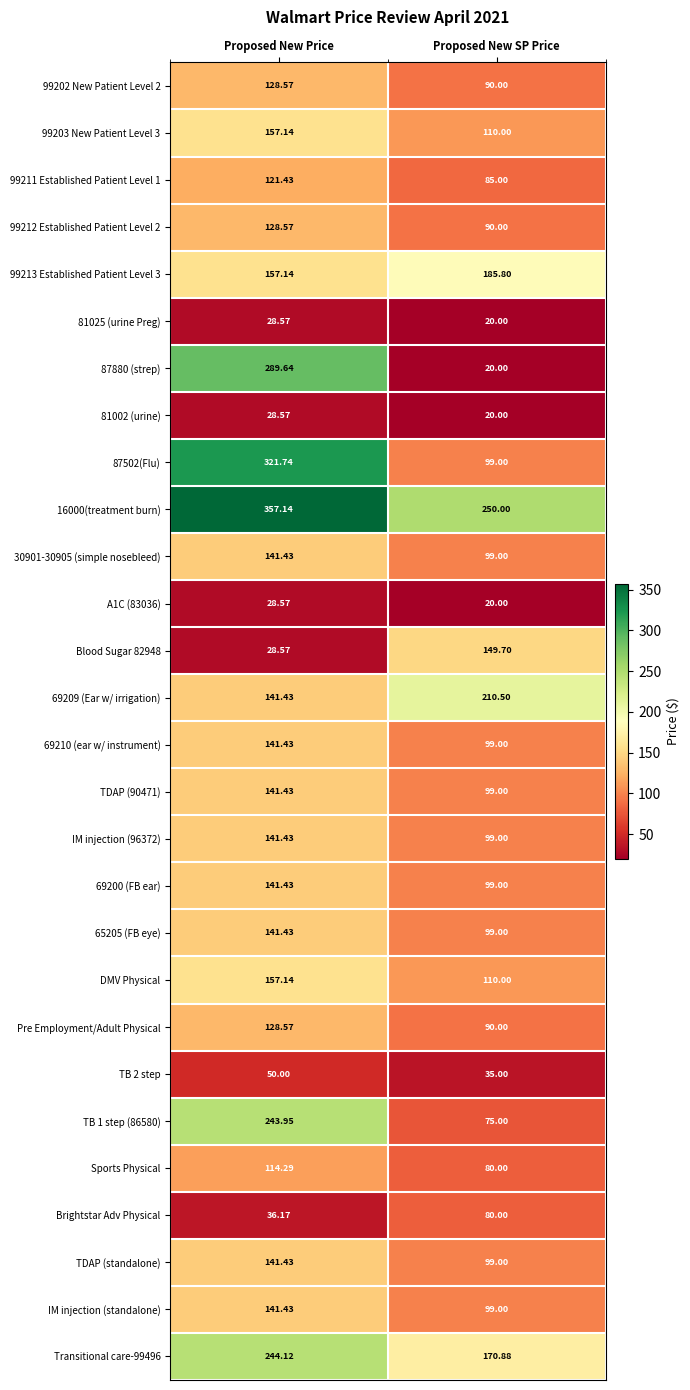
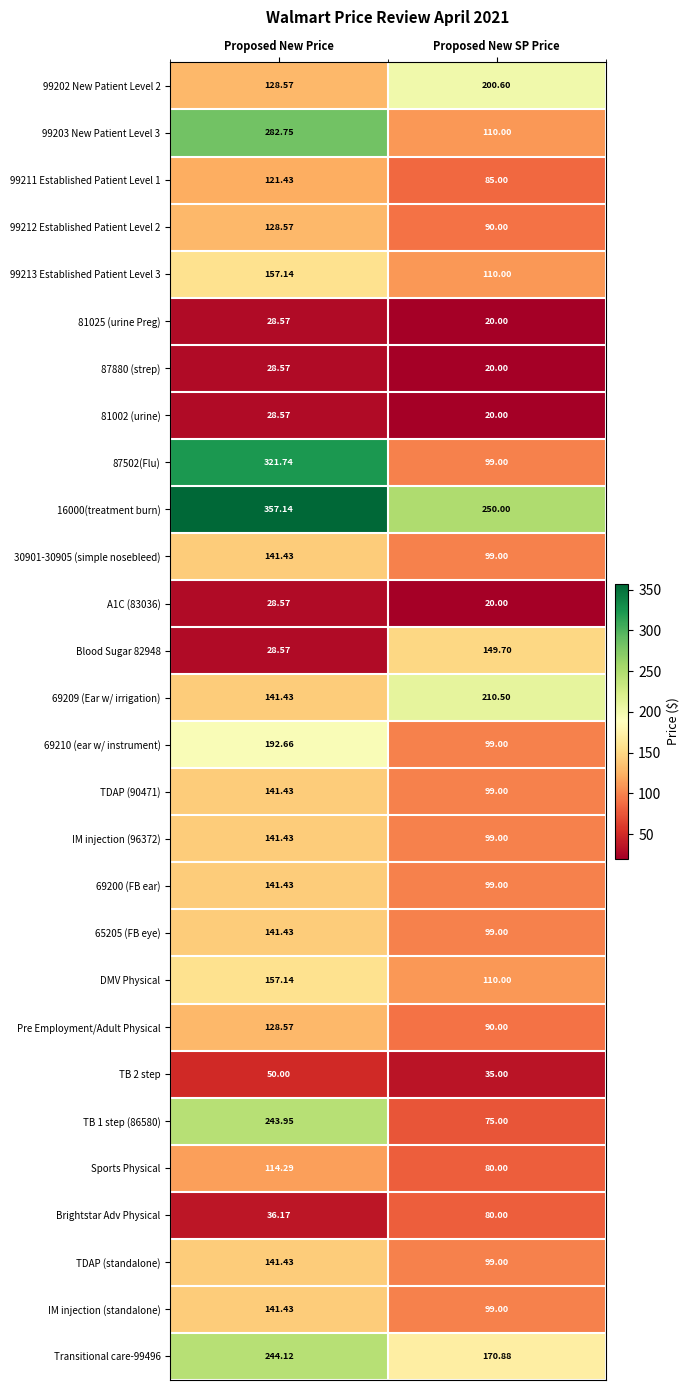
  {
    "99202 New Patient Level 2": {
      "Proposed New Price": 128.57,
-     "Proposed New SP Price": 90.00
+     "Proposed New SP Price": 200.60
    },
    "99203 New Patient Level 3": {
-     "Proposed New Price": 157.14,
+     "Proposed New Price": 282.75,
      "Proposed New SP Price": 110.00
    },
    "99211 Established Patient Level 1": {
      "Proposed New Price": 121.43,
      "Proposed New SP Price": 85.00
    },
    "99212 Established Patient Level 2": {
      "Proposed New Price": 128.57,
      "Proposed New SP Price": 90.00
    },
    "99213 Established Patient Level 3": {
      "Proposed New Price": 157.14,
-     "Proposed New SP Price": 185.80
+     "Proposed New SP Price": 110.00
    },
    "81025 (urine Preg)": {
      "Proposed New Price": 28.57,
      "Proposed New SP Price": 20.00
    },
    "87880 (strep)": {
-     "Proposed New Price": 289.64,
+     "Proposed New Price": 28.57,
      "Proposed New SP Price": 20.00
    },
    "81002 (urine)": {
      "Proposed New Price": 28.57,
      "Proposed New SP Price": 20.00
    },
    "87502(Flu)": {
      "Proposed New Price": 321.74,
      "Proposed New SP Price": 99.00
    },
    "16000(treatment burn)": {
      "Proposed New Price": 357.14,
      "Proposed New SP Price": 250.00
    },
    "30901-30905 (simple nosebleed)": {
      "Proposed New Price": 141.43,
      "Proposed New SP Price": 99.00
    },
    "A1C (83036)": {
      "Proposed New Price": 28.57,
      "Proposed New SP Price": 20.00
    },
    "Blood Sugar 82948": {
      "Proposed New Price": 28.57,
      "Proposed New SP Price": 149.70
    },
    "69209 (Ear w/ irrigation)": {
      "Proposed New Price": 141.43,
      "Proposed New SP Price": 210.50
    },
    "69210 (ear w/ instrument)": {
-     "Proposed New Price": 141.43,
+     "Proposed New Price": 192.66,
      "Proposed New SP Price": 99.00
    },
    "TDAP (90471)": {
      "Proposed New Price": 141.43,
      "Proposed New SP Price": 99.00
    },
    "IM injection (96372)": {
      "Proposed New Price": 141.43,
      "Proposed New SP Price": 99.00
    },
    "69200 (FB ear)": {
      "Proposed New Price": 141.43,
      "Proposed New SP Price": 99.00
    },
    "65205 (FB eye)": {
      "Proposed New Price": 141.43,
      "Proposed New SP Price": 99.00
    },
    "DMV Physical": {
      "Proposed New Price": 157.14,
      "Proposed New SP Price": 110.00
    },
    "Pre Employment/Adult Physical": {
      "Proposed New Price": 128.57,
      "Proposed New SP Price": 90.00
    },
    "TB 2 step": {
      "Proposed New Price": 50.00,
      "Proposed New SP Price": 35.00
    },
    "TB 1 step (86580)": {
      "Proposed New Price": 243.95,
      "Proposed New SP Price": 75.00
    },
    "Sports Physical": {
      "Proposed New Price": 114.29,
      "Proposed New SP Price": 80.00
    },
    "Brightstar Adv Physical": {
      "Proposed New Price": 36.17,
      "Proposed New SP Price": 80.00
    },
    "TDAP (standalone)": {
      "Proposed New Price": 141.43,
      "Proposed New SP Price": 99.00
    },
    "IM injection (standalone)": {
      "Proposed New Price": 141.43,
      "Proposed New SP Price": 99.00
    },
    "Transitional care-99496": {
      "Proposed New Price": 244.12,
      "Proposed New SP Price": 170.88
    }
  }
